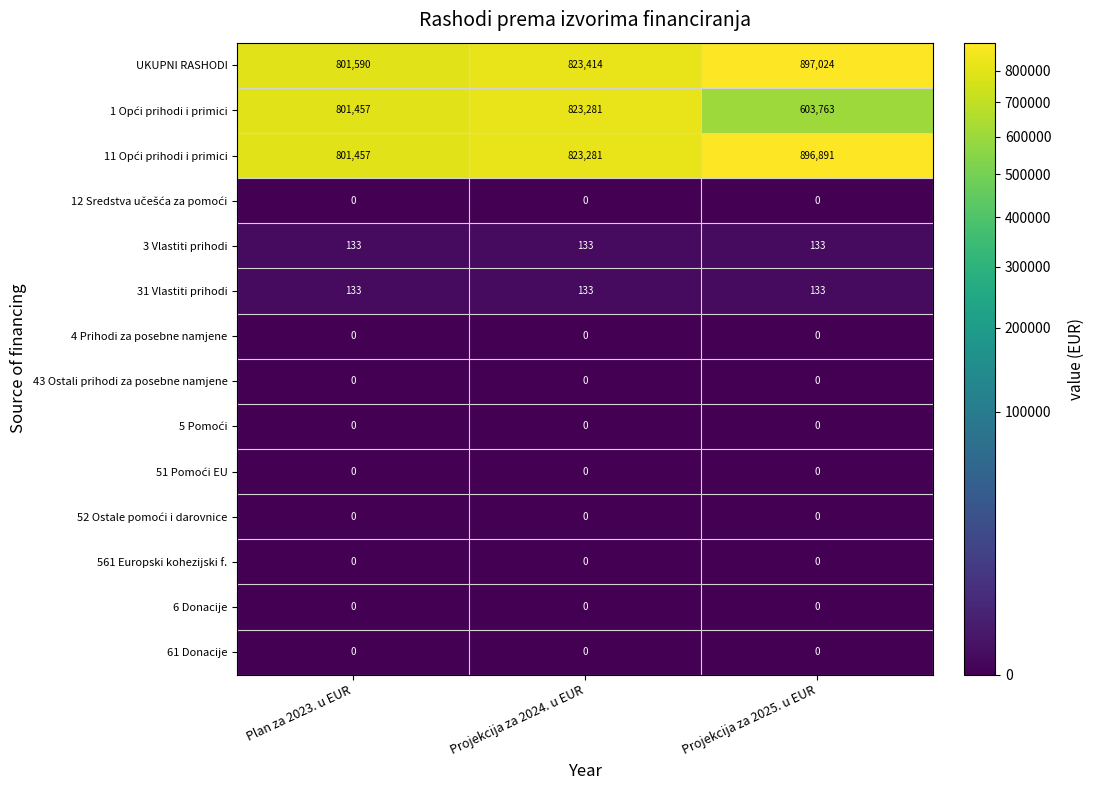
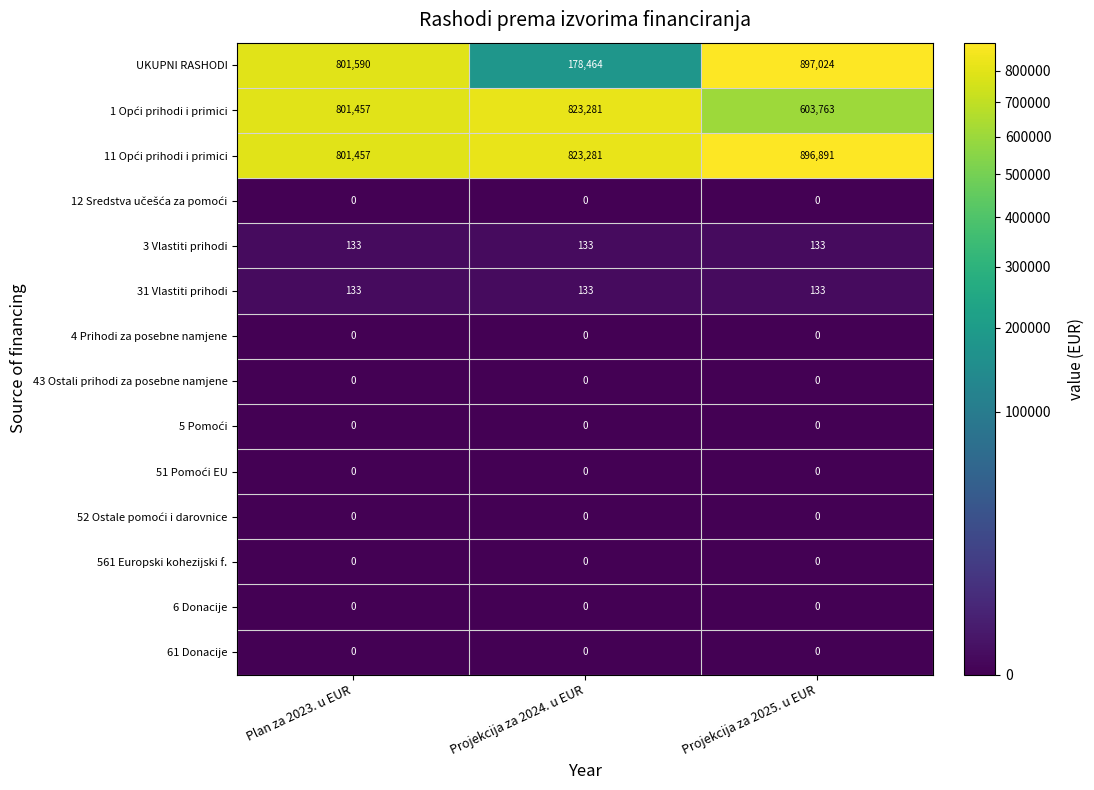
  {
    "UKUPNI RASHODI": {
      "Plan za 2023. u EUR": "801,590",
-     "Projekcija za 2024. u EUR": "823,414",
+     "Projekcija za 2024. u EUR": "178,464",
      "Projekcija za 2025. u EUR": "897,024"
    },
    "1 Opći prihodi i primici": {
      "Plan za 2023. u EUR": "801,457",
      "Projekcija za 2024. u EUR": "823,281",
      "Projekcija za 2025. u EUR": "603,763"
    },
    "11 Opći prihodi i primici": {
      "Plan za 2023. u EUR": "801,457",
      "Projekcija za 2024. u EUR": "823,281",
      "Projekcija za 2025. u EUR": "896,891"
    },
    "12 Sredstva učešća za pomoći": {
      "Plan za 2023. u EUR": "0",
      "Projekcija za 2024. u EUR": "0",
      "Projekcija za 2025. u EUR": "0"
    },
    "3 Vlastiti prihodi": {
      "Plan za 2023. u EUR": "133",
      "Projekcija za 2024. u EUR": "133",
      "Projekcija za 2025. u EUR": "133"
    },
    "31 Vlastiti prihodi": {
      "Plan za 2023. u EUR": "133",
      "Projekcija za 2024. u EUR": "133",
      "Projekcija za 2025. u EUR": "133"
    },
    "4 Prihodi za posebne namjene": {
      "Plan za 2023. u EUR": "0",
      "Projekcija za 2024. u EUR": "0",
      "Projekcija za 2025. u EUR": "0"
    },
    "43 Ostali prihodi za posebne namjene": {
      "Plan za 2023. u EUR": "0",
      "Projekcija za 2024. u EUR": "0",
      "Projekcija za 2025. u EUR": "0"
    },
    "5 Pomoći": {
      "Plan za 2023. u EUR": "0",
      "Projekcija za 2024. u EUR": "0",
      "Projekcija za 2025. u EUR": "0"
    },
    "51 Pomoći EU": {
      "Plan za 2023. u EUR": "0",
      "Projekcija za 2024. u EUR": "0",
      "Projekcija za 2025. u EUR": "0"
    },
    "52 Ostale pomoći i darovnice": {
      "Plan za 2023. u EUR": "0",
      "Projekcija za 2024. u EUR": "0",
      "Projekcija za 2025. u EUR": "0"
    },
    "561 Europski kohezijski f.": {
      "Plan za 2023. u EUR": "0",
      "Projekcija za 2024. u EUR": "0",
      "Projekcija za 2025. u EUR": "0"
    },
    "6 Donacije": {
      "Plan za 2023. u EUR": "0",
      "Projekcija za 2024. u EUR": "0",
      "Projekcija za 2025. u EUR": "0"
    },
    "61 Donacije": {
      "Plan za 2023. u EUR": "0",
      "Projekcija za 2024. u EUR": "0",
      "Projekcija za 2025. u EUR": "0"
    }
  }
